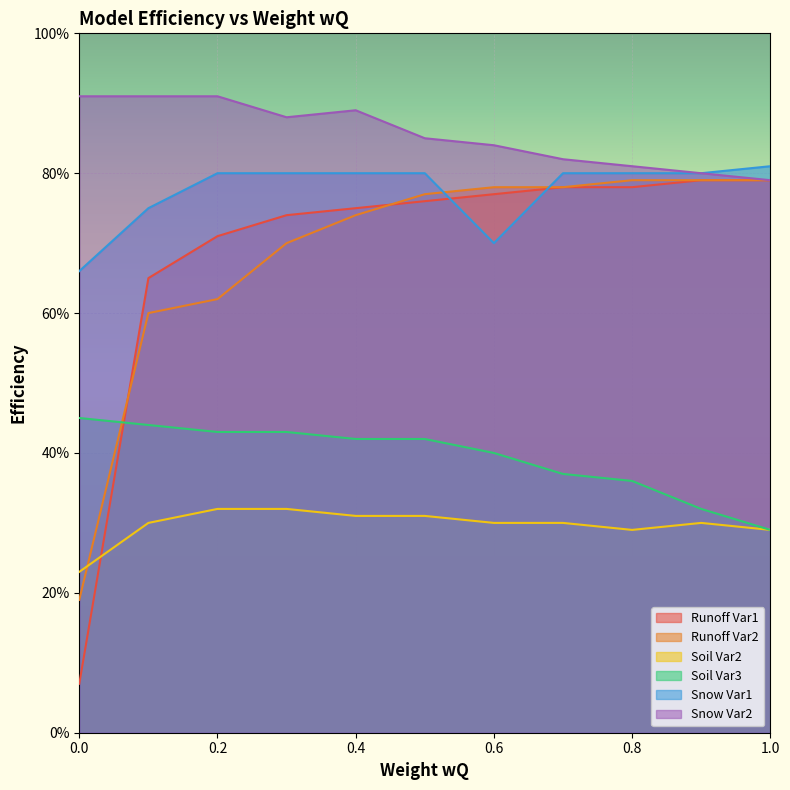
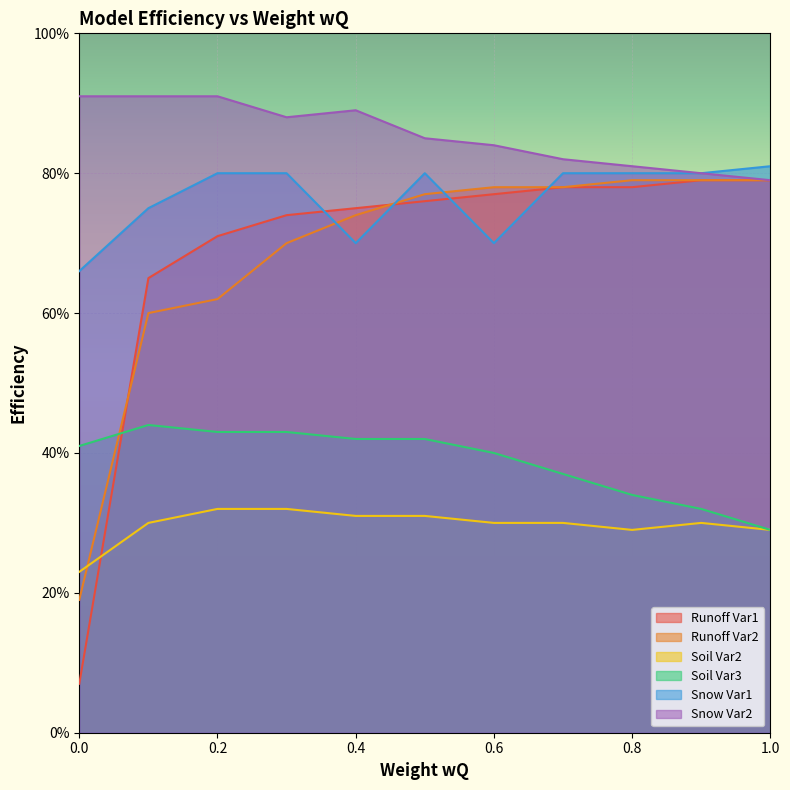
  {
    "Soil Var2": {
      "0.0": "23%",
      "0.2": "32%",
      "0.4": "31%",
      "0.6": "30%",
      "0.8": "29%"
    },
    "Soil Var3": {
-     "0.0": "45%",
+     "0.0": "41%",
      "0.2": "43%",
      "0.4": "42%",
      "0.6": "40%",
-     "0.8": "36%"
+     "0.8": "34%"
    },
    "Snow Var1": {
      "0.0": "66%",
      "0.2": "80%",
-     "0.4": "80%",
+     "0.4": "70%",
      "0.6": "70%",
      "0.8": "80%",
      "1.0": "81%"
    },
    "Snow Var2": {
      "0.0": "91%",
      "0.2": "91%",
      "0.4": "89%",
      "0.6": "84%",
      "0.8": "81%"
    }
  }
